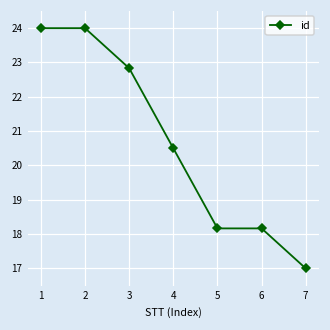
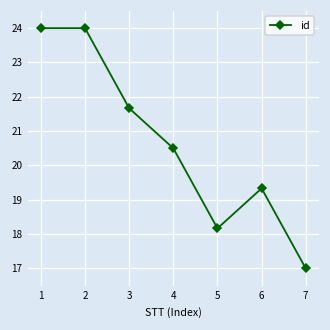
  {
    "1": 24.0,
    "2": 24.0,
-   "3": 22.8,
+   "3": 21.7,
    "4": 20.5,
    "5": 18.2,
-   "6": 18.2,
+   "6": 19.3,
    "7": 17.0
  }
